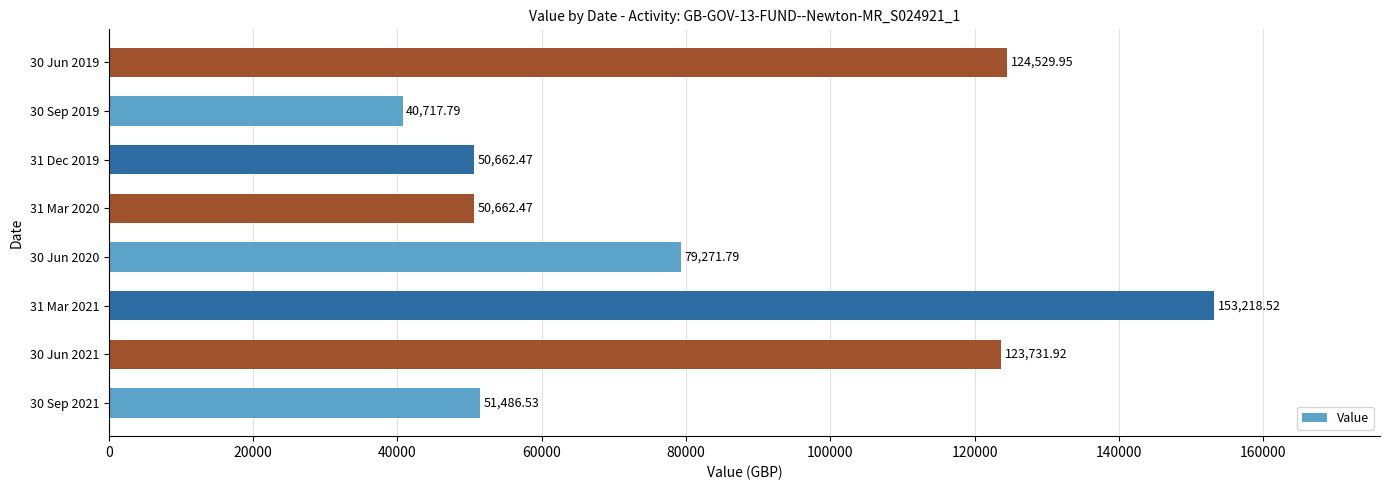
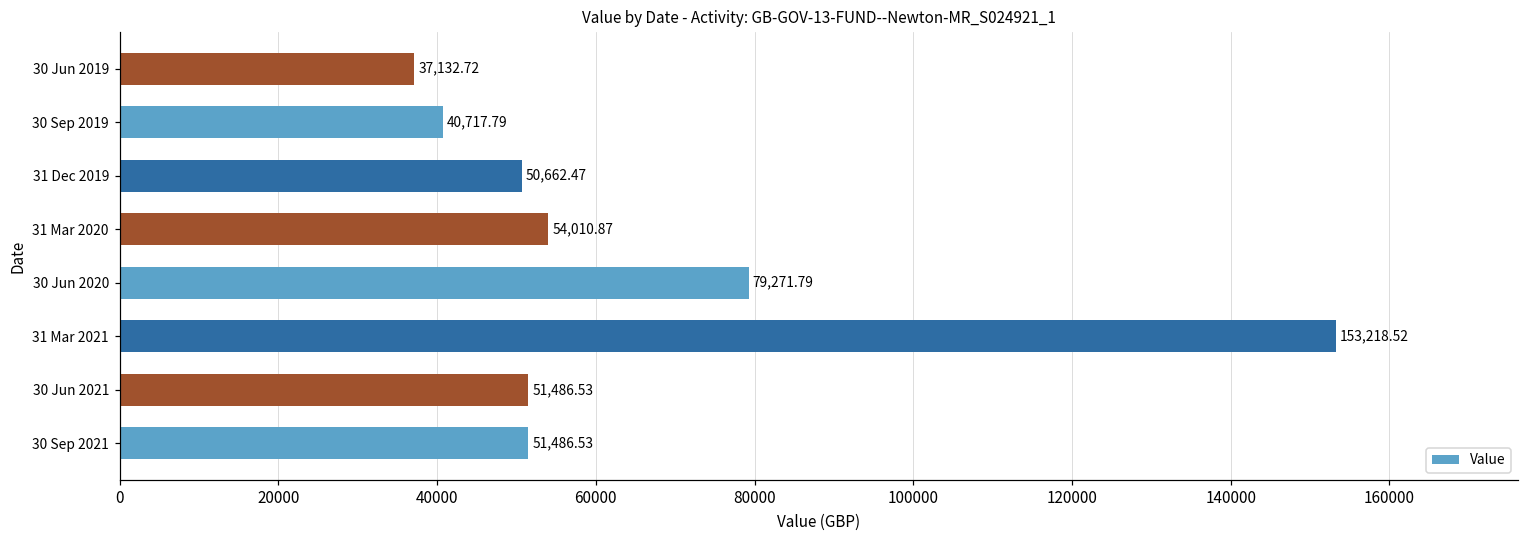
  {
-   "30 Jun 2019": "124,529.95",
+   "30 Jun 2019": "37,132.72",
    "30 Sep 2019": "40,717.79",
    "31 Dec 2019": "50,662.47",
-   "31 Mar 2020": "50,662.47",
+   "31 Mar 2020": "54,010.87",
    "30 Jun 2020": "79,271.79",
    "31 Mar 2021": "153,218.52",
-   "30 Jun 2021": "123,731.92",
+   "30 Jun 2021": "51,486.53",
    "30 Sep 2021": "51,486.53"
  }
